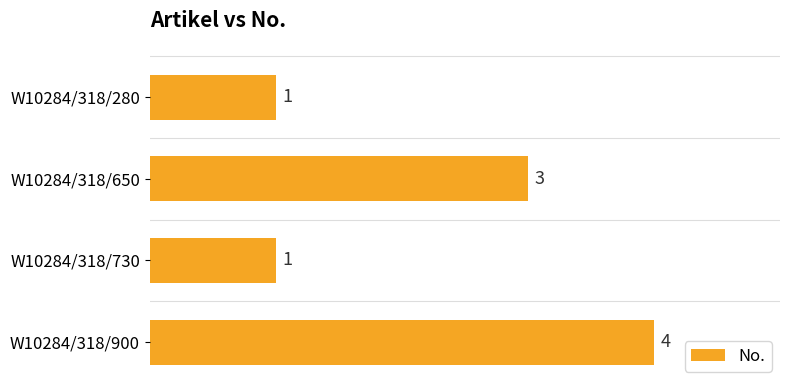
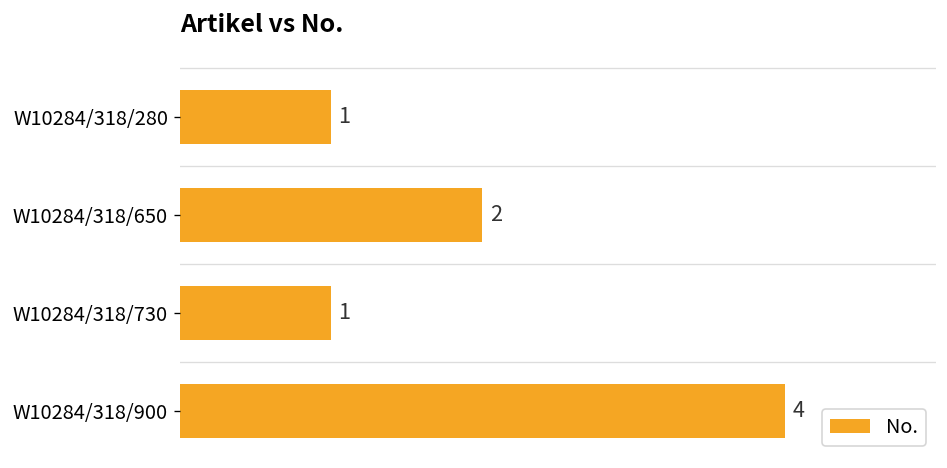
  {
    "W10284/318/280": 1,
-   "W10284/318/650": 3,
+   "W10284/318/650": 2,
    "W10284/318/730": 1,
    "W10284/318/900": 4
  }
